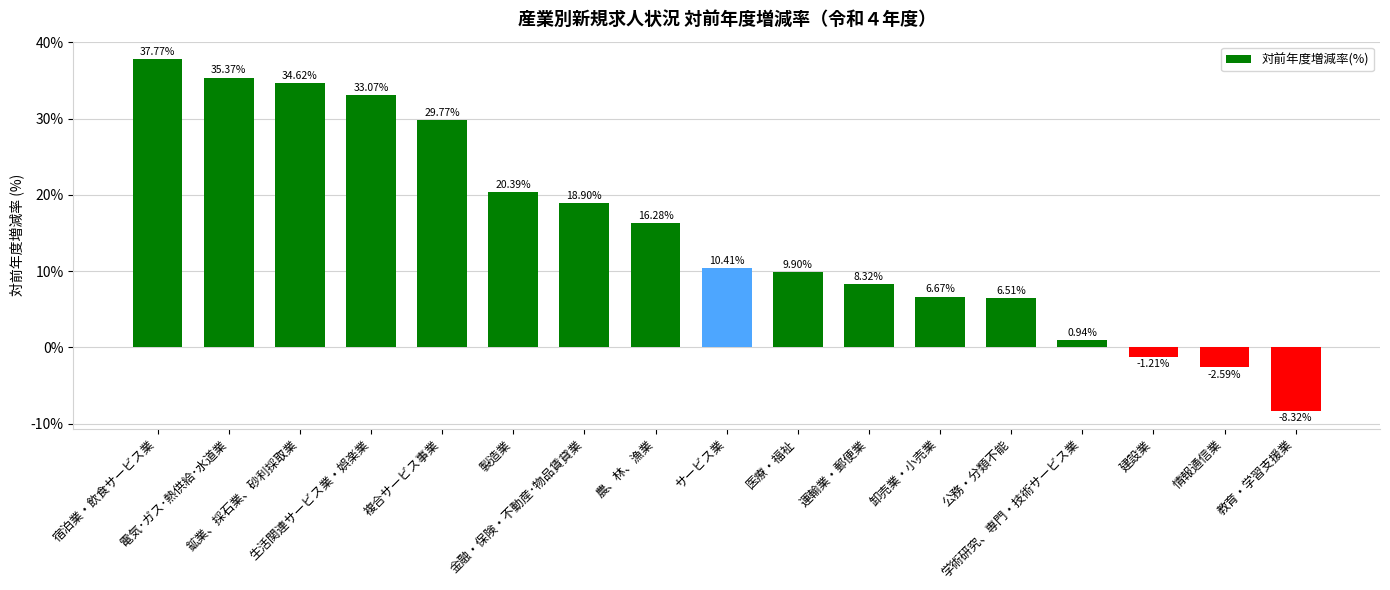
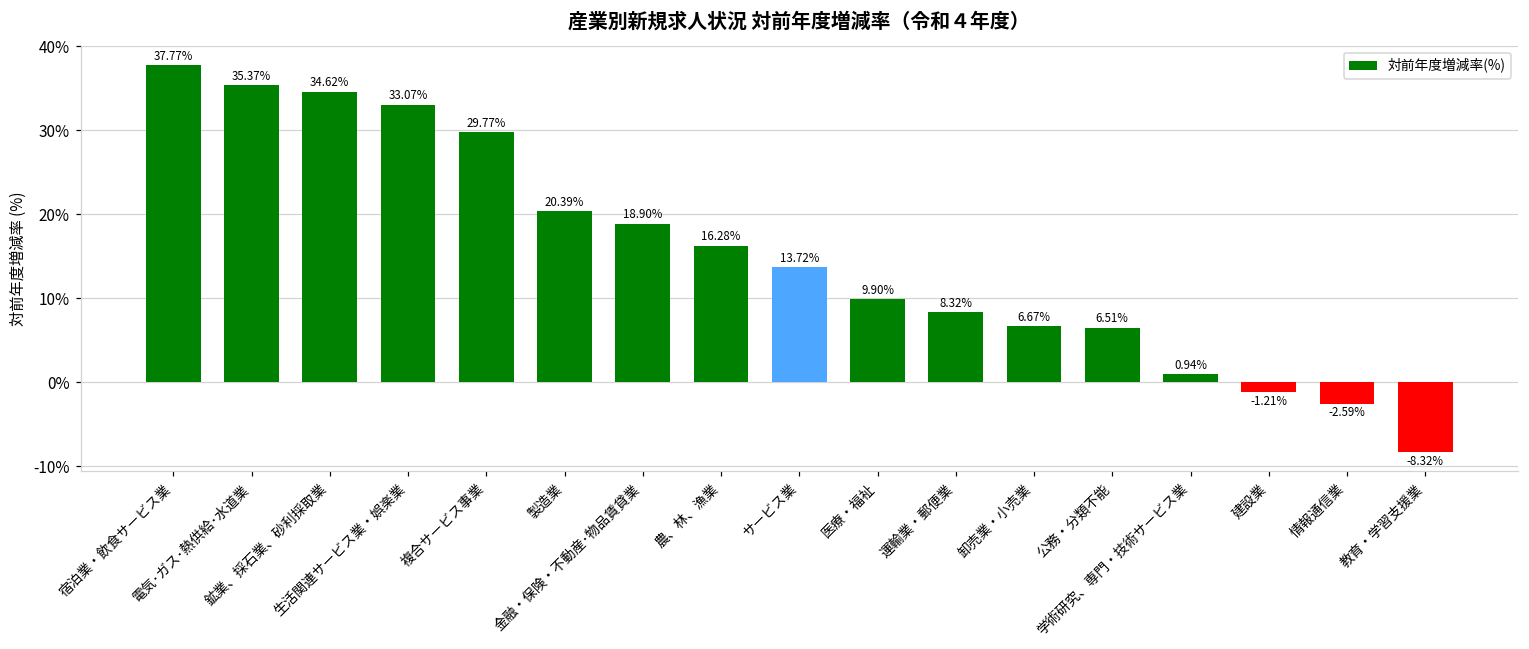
  {
    "宿泊業・飲食サービス業": "37.77%",
    "電気･ガス･熱供給･水道業": "35.37%",
    "鉱業、採石業、砂利採取業": "34.62%",
    "生活関連サービス業・娯楽業": "33.07%",
    "複合サービス事業": "29.77%",
    "製造業": "20.39%",
    "金融・保険・不動産･物品賃貸業": "18.90%",
    "農、林、漁業": "16.28%",
-   "サービス業": "10.41%",
+   "サービス業": "13.72%",
    "医療・福祉": "9.90%",
    "運輸業・郵便業": "8.32%",
    "卸売業・小売業": "6.67%",
    "公務・分類不能": "6.51%",
    "学術研究、専門・技術サービス業": "0.94%",
    "建設業": "-1.21%",
    "情報通信業": "-2.59%",
    "教育・学習支援業": "-8.32%"
  }
